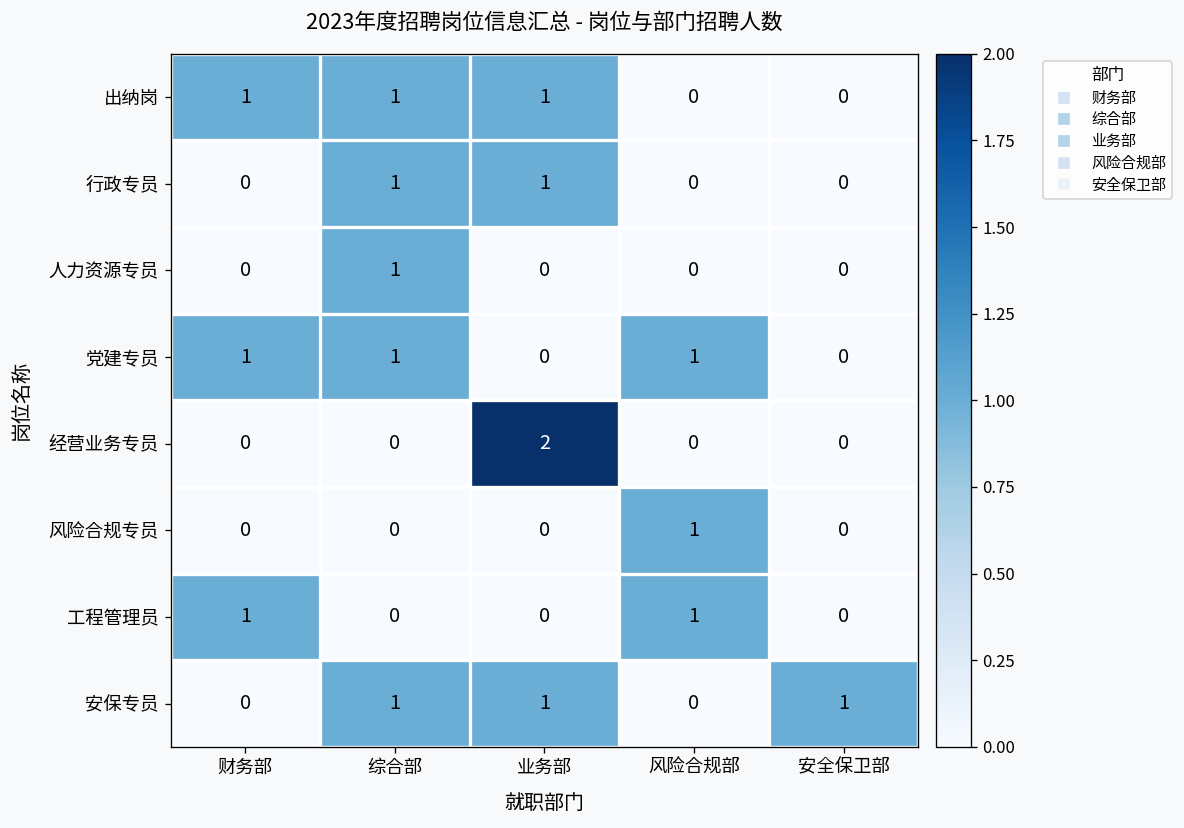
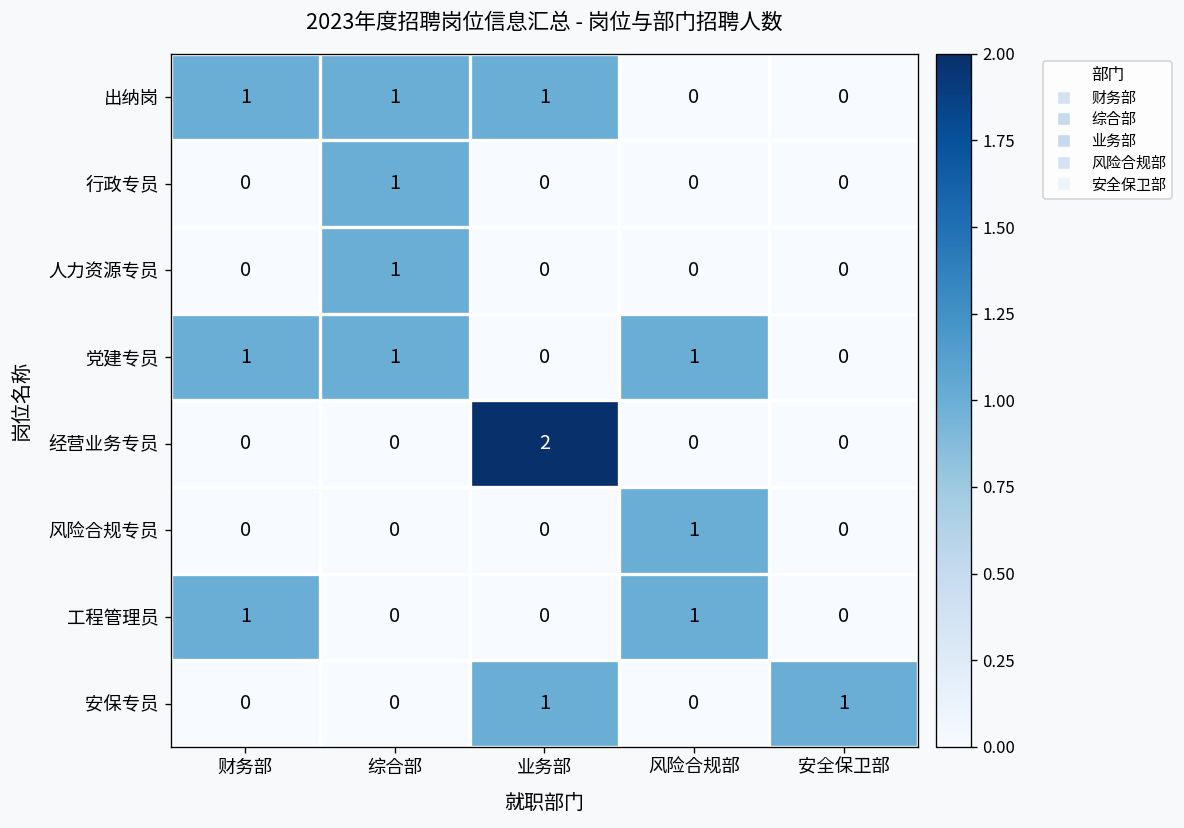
  {
    "出纳岗": {
      "财务部": 1,
      "综合部": 1,
      "业务部": 1,
      "风险合规部": 0,
      "安全保卫部": 0
    },
    "行政专员": {
      "财务部": 0,
      "综合部": 1,
-     "业务部": 1,
+     "业务部": 0,
      "风险合规部": 0,
      "安全保卫部": 0
    },
    "人力资源专员": {
      "财务部": 0,
      "综合部": 1,
      "业务部": 0,
      "风险合规部": 0,
      "安全保卫部": 0
    },
    "党建专员": {
      "财务部": 1,
      "综合部": 1,
      "业务部": 0,
      "风险合规部": 1,
      "安全保卫部": 0
    },
    "经营业务专员": {
      "财务部": 0,
      "综合部": 0,
      "业务部": 2,
      "风险合规部": 0,
      "安全保卫部": 0
    },
    "风险合规专员": {
      "财务部": 0,
      "综合部": 0,
      "业务部": 0,
      "风险合规部": 1,
      "安全保卫部": 0
    },
    "工程管理员": {
      "财务部": 1,
      "综合部": 0,
      "业务部": 0,
      "风险合规部": 1,
      "安全保卫部": 0
    },
    "安保专员": {
      "财务部": 0,
-     "综合部": 1,
+     "综合部": 0,
      "业务部": 1,
      "风险合规部": 0,
      "安全保卫部": 1
    }
  }
